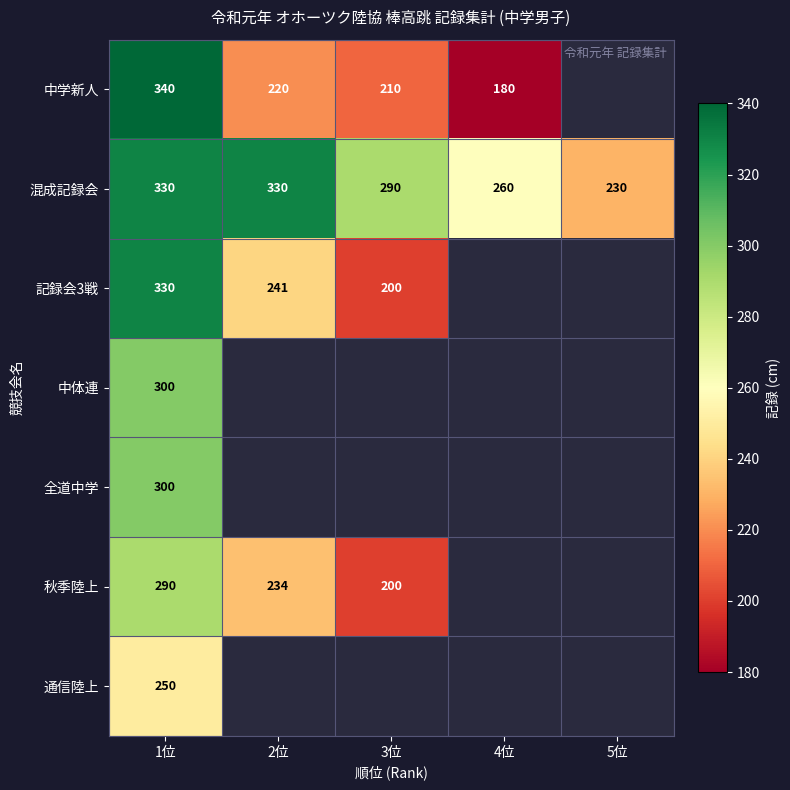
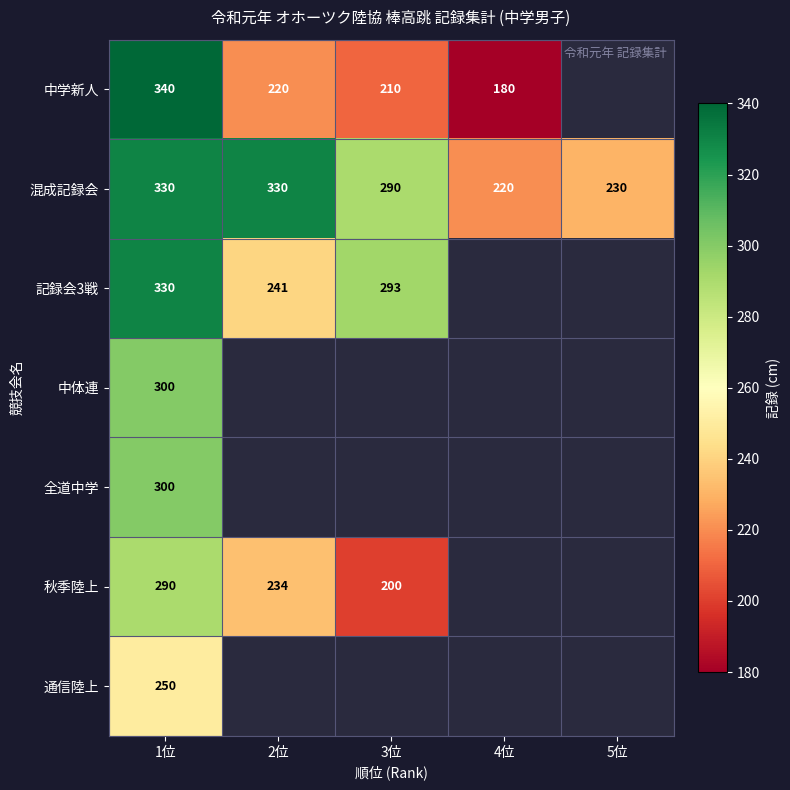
  {
    "中学新人": {
      "1位": 340,
      "2位": 220,
      "3位": 210,
      "4位": 180
    },
    "混成記録会": {
      "1位": 330,
      "2位": 330,
      "3位": 290,
-     "4位": 260,
+     "4位": 220,
      "5位": 230
    },
    "記録会3戦": {
      "1位": 330,
      "2位": 241,
-     "3位": 200
+     "3位": 293
    },
    "中体連": {
      "1位": 300
    },
    "全道中学": {
      "1位": 300
    },
    "秋季陸上": {
      "1位": 290,
      "2位": 234,
      "3位": 200
    },
    "通信陸上": {
      "1位": 250
    }
  }
